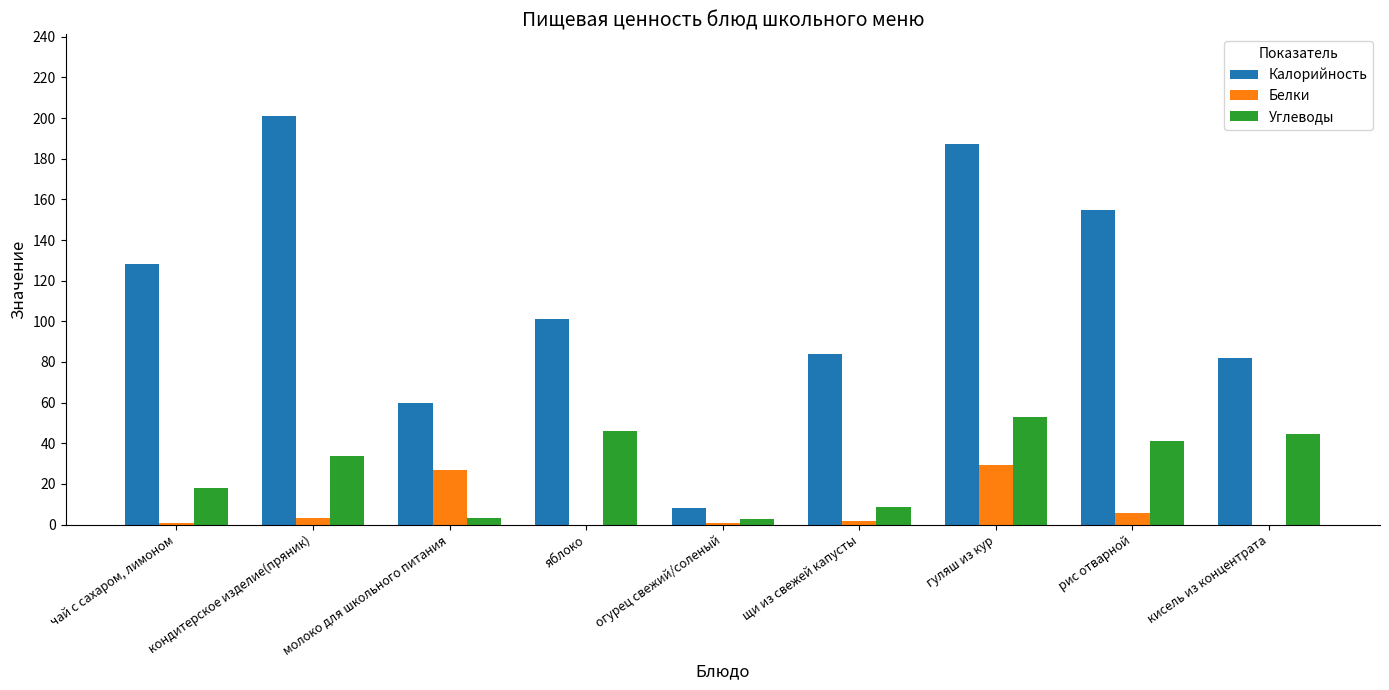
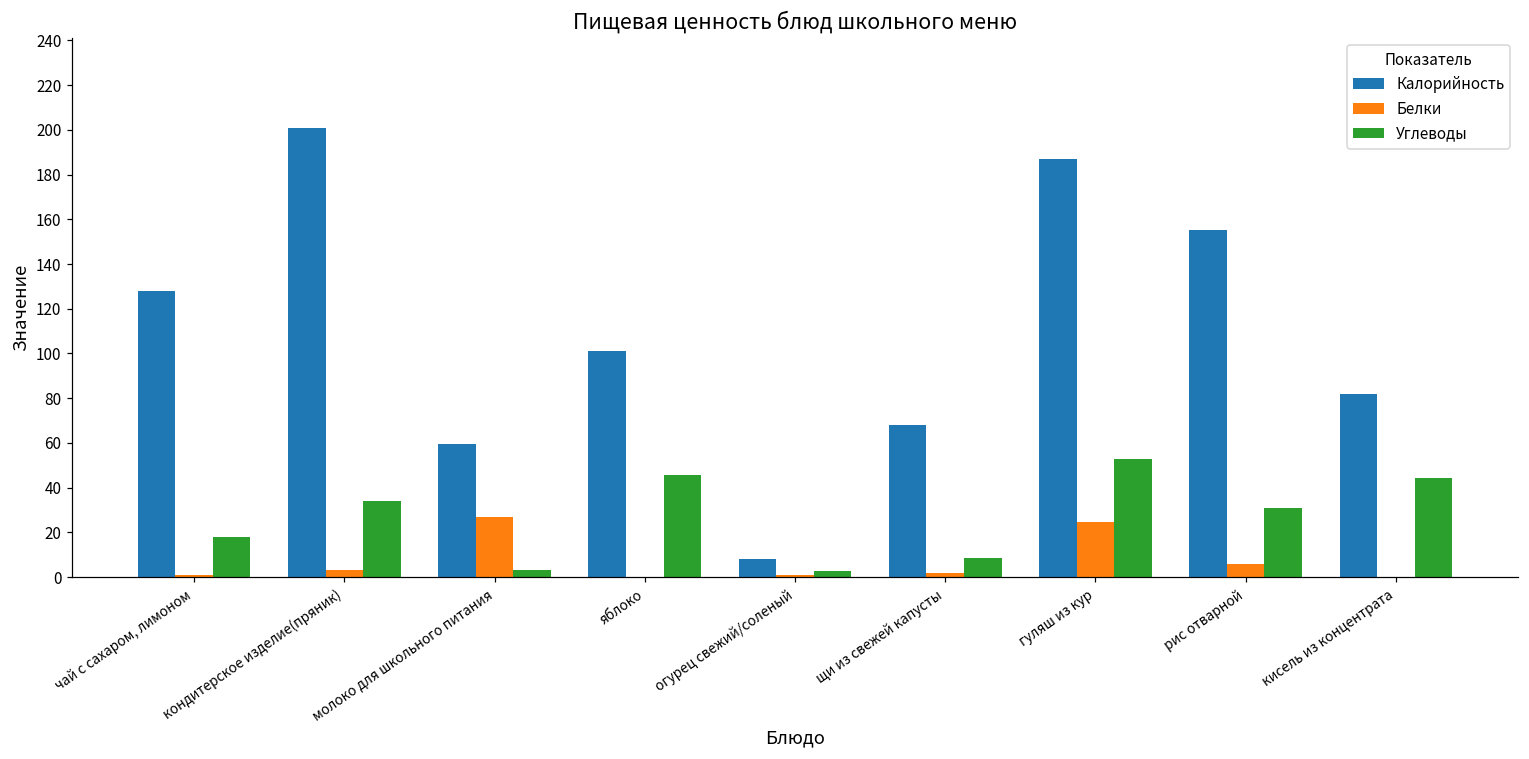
  {
    "Калорийность": {
      "чай с сахаром, лимоном": 128,
      "кондитерское изделие(пряник)": 201,
      "молоко для школьного питания": 60,
      "яблоко": 101,
      "огурец свежий/соленый": 8,
-     "щи из свежей капусты": 84,
+     "щи из свежей капусты": 68,
      "гуляш из кур": 187,
      "рис отварной": 155,
      "кисель из концентрата": 82
    },
    "Белки": {
      "кондитерское изделие(пряник)": 3,
      "молоко для школьного питания": 27,
      "яблоко": 0,
      "щи из свежей капусты": 2,
-     "гуляш из кур": 29,
+     "гуляш из кур": 24,
      "рис отварной": 6,
      "кисель из концентрата": 0
    },
    "Углеводы": {
      "чай с сахаром, лимоном": 18,
      "кондитерское изделие(пряник)": 34,
      "молоко для школьного питания": 3,
      "яблоко": 46,
      "огурец свежий/соленый": 3,
      "щи из свежей капусты": 8,
      "гуляш из кур": 53,
-     "рис отварной": 41,
+     "рис отварной": 31,
      "кисель из концентрата": 44
    }
  }
